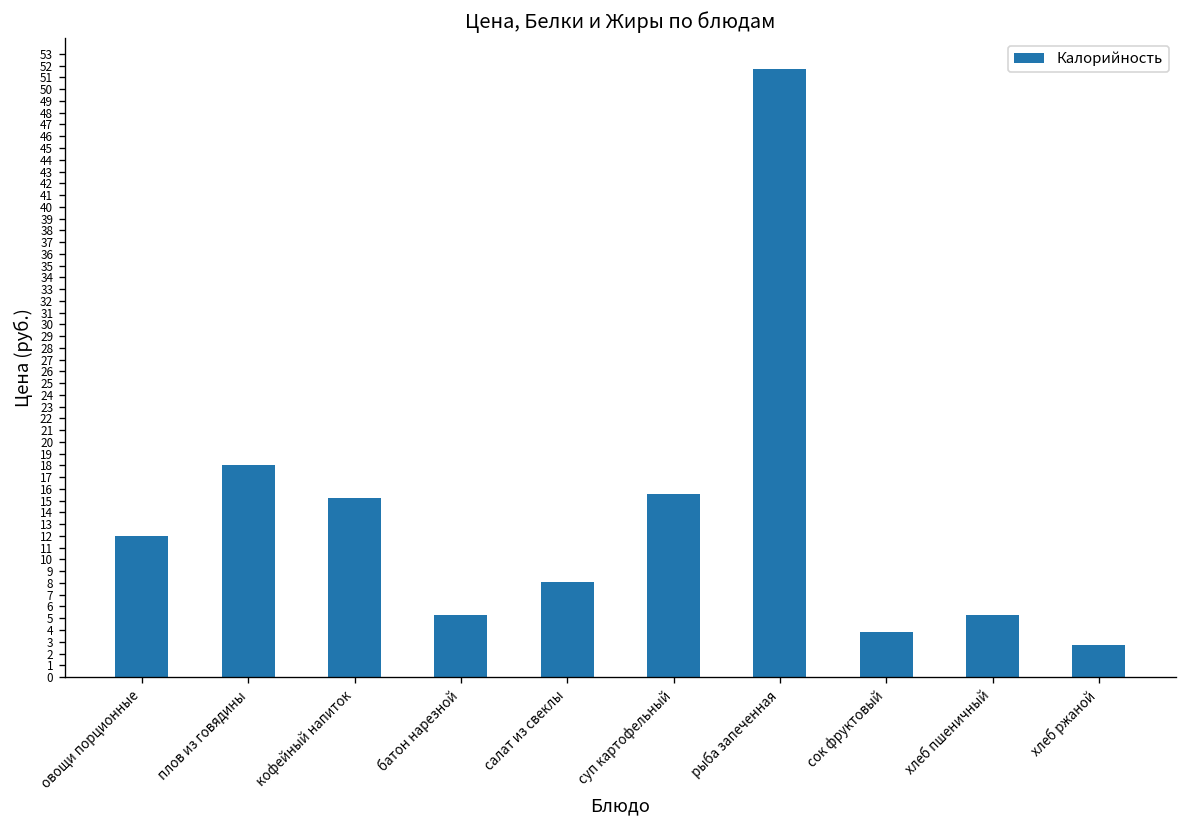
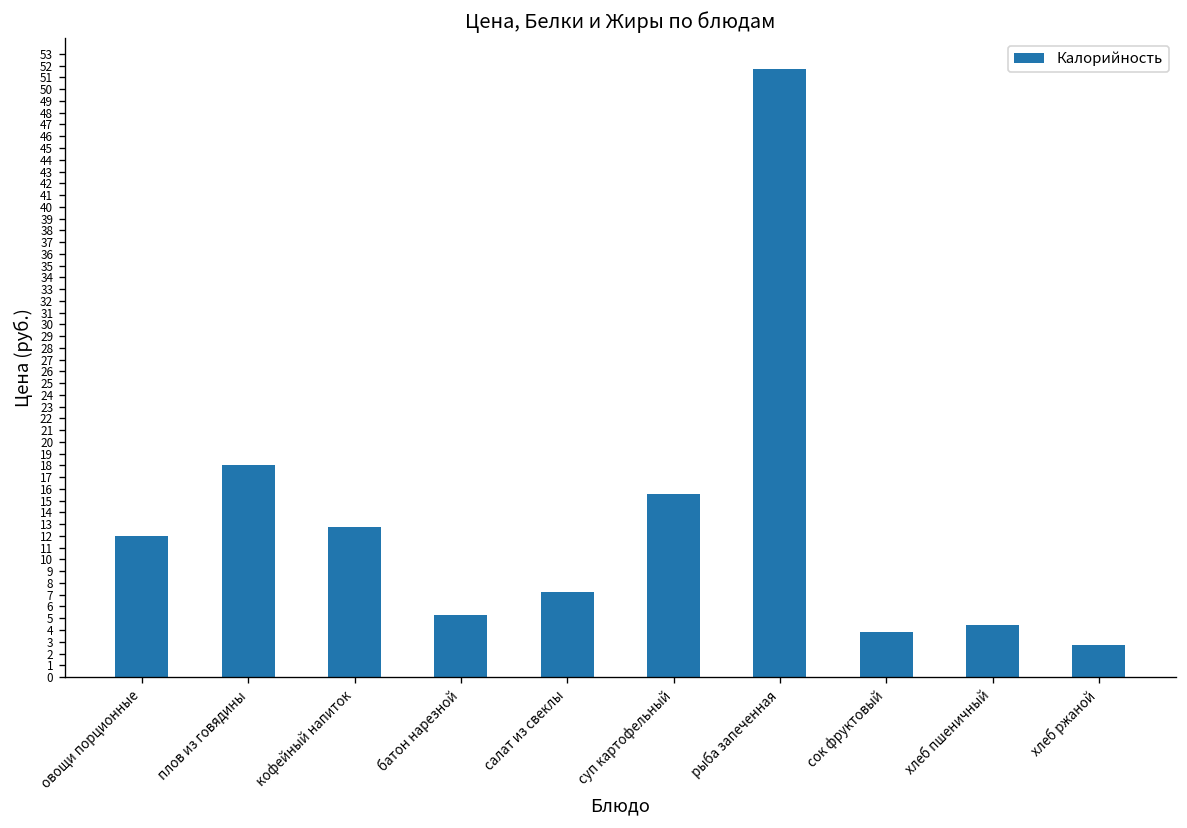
  {
    "овощи порционные": 12,
    "плов из говядины": 18,
-   "кофейный напиток": 15,
+   "кофейный напиток": 13,
    "батон нарезной": 5,
-   "салат из свеклы": 8,
+   "салат из свеклы": 7,
    "суп картофельный": 16,
    "рыба запеченная": 52,
    "сок фруктовый": 4,
-   "хлеб пшеничный": 5,
+   "хлеб пшеничный": 4,
    "хлеб ржаной": 3
  }
